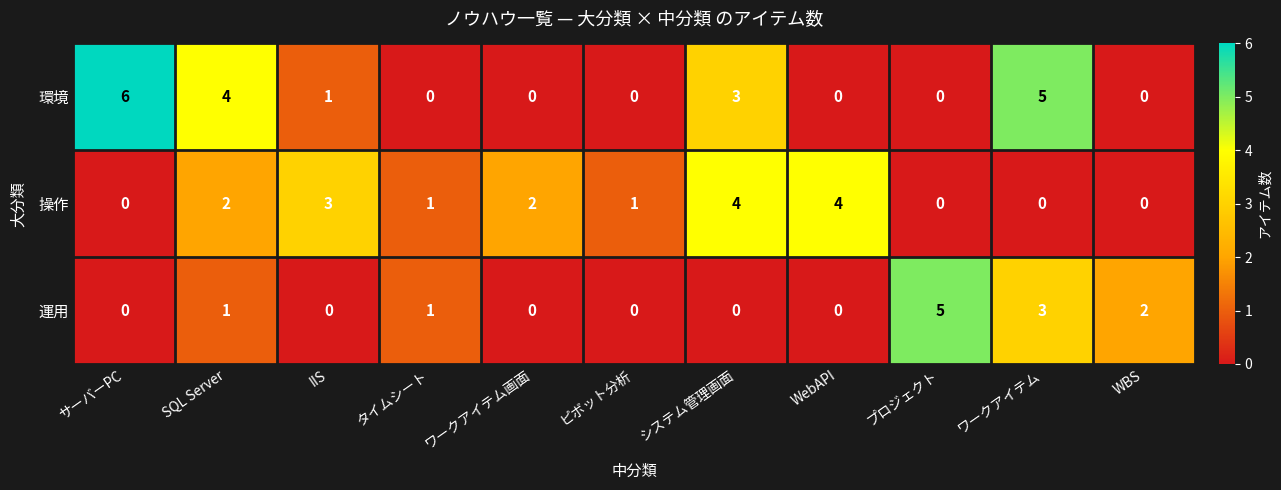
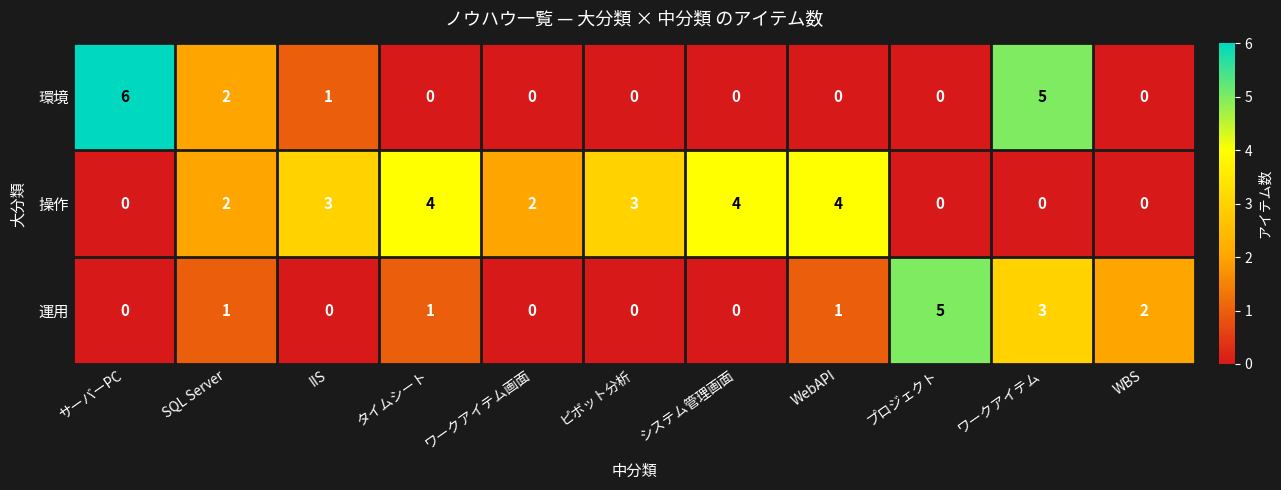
  {
    "環境": {
      "サーバーPC": 6,
-     "SQL Server": 4,
+     "SQL Server": 2,
      "IIS": 1,
      "タイムシート": 0,
      "ワークアイテム画面": 0,
      "ピボット分析": 0,
-     "システム管理画面": 3,
+     "システム管理画面": 0,
      "WebAPI": 0,
      "プロジェクト": 0,
      "ワークアイテム": 5,
      "WBS": 0
    },
    "操作": {
      "サーバーPC": 0,
      "SQL Server": 2,
      "IIS": 3,
-     "タイムシート": 1,
+     "タイムシート": 4,
      "ワークアイテム画面": 2,
-     "ピボット分析": 1,
+     "ピボット分析": 3,
      "システム管理画面": 4,
      "WebAPI": 4,
      "プロジェクト": 0,
      "ワークアイテム": 0,
      "WBS": 0
    },
    "運用": {
      "サーバーPC": 0,
      "SQL Server": 1,
      "IIS": 0,
      "タイムシート": 1,
      "ワークアイテム画面": 0,
      "ピボット分析": 0,
      "システム管理画面": 0,
-     "WebAPI": 0,
+     "WebAPI": 1,
      "プロジェクト": 5,
      "ワークアイテム": 3,
      "WBS": 2
    }
  }
